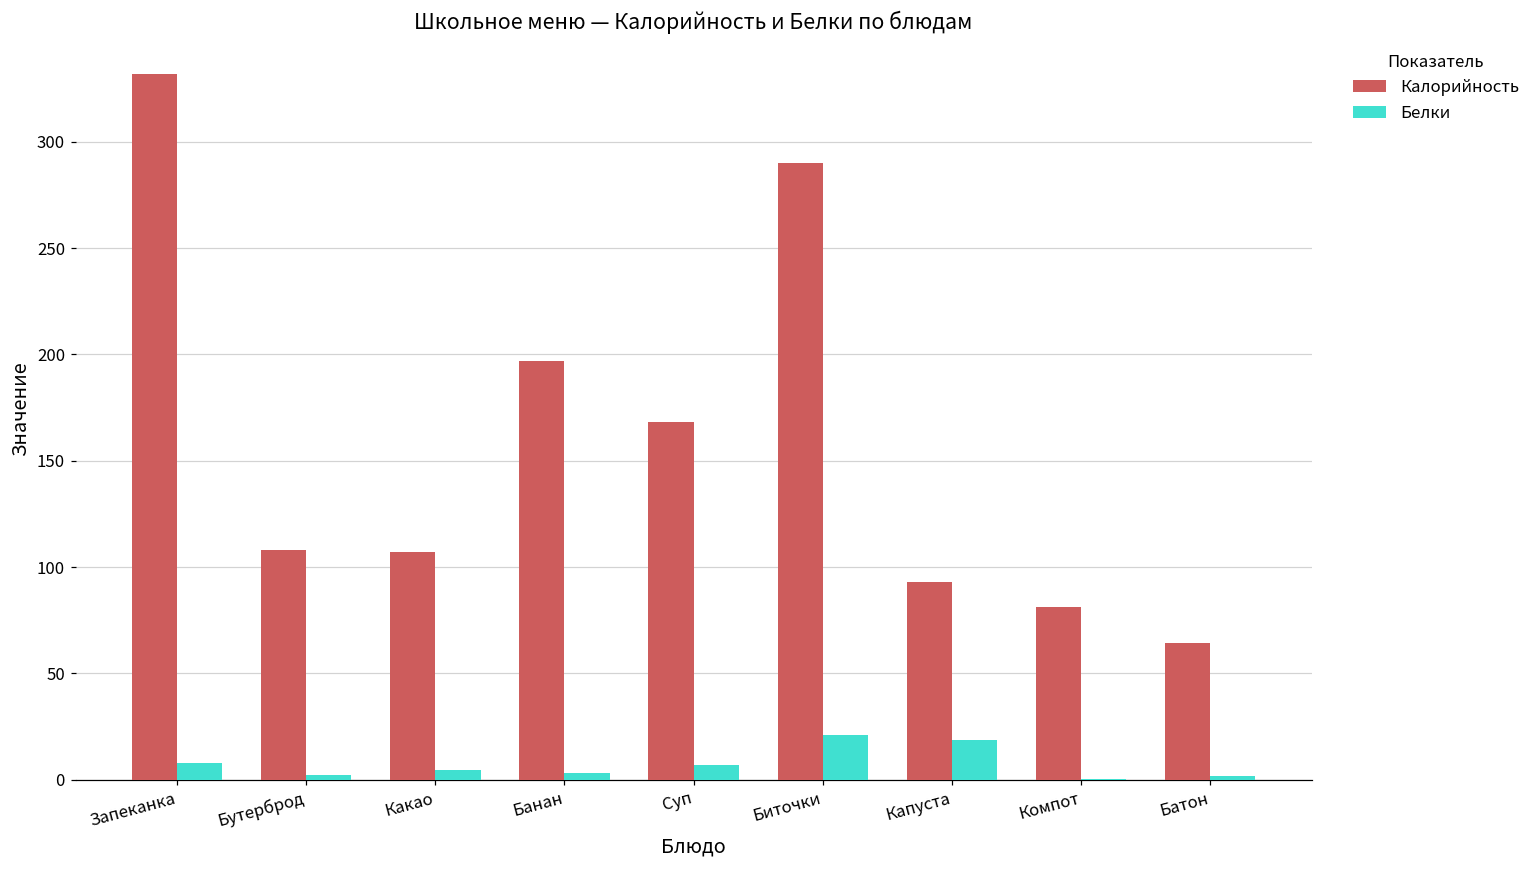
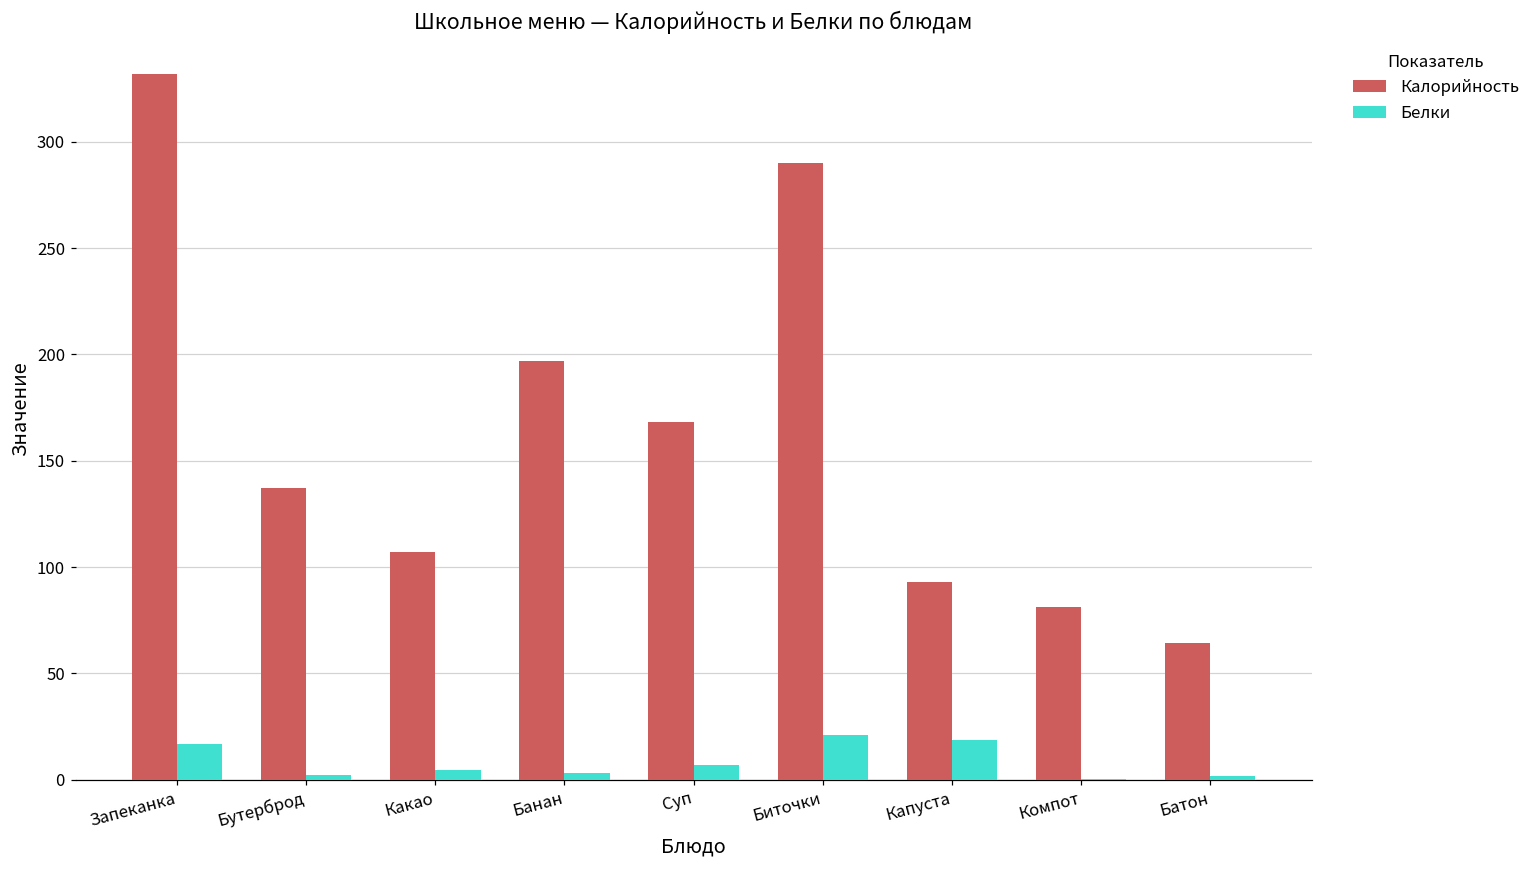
  {
    "Калорийность": {
      "Запеканка": 332,
-     "Бутерброд": 108,
+     "Бутерброд": 137,
      "Какао": 107,
      "Банан": 197,
      "Суп": 168,
      "Биточки": 290,
      "Капуста": 93,
      "Компот": 81,
      "Батон": 64
    },
    "Белки": {
-     "Запеканка": 8,
+     "Запеканка": 17,
      "Бутерброд": 2,
      "Какао": 5,
      "Банан": 3,
      "Суп": 7,
      "Биточки": 21,
      "Капуста": 19,
      "Батон": 2
    }
  }
